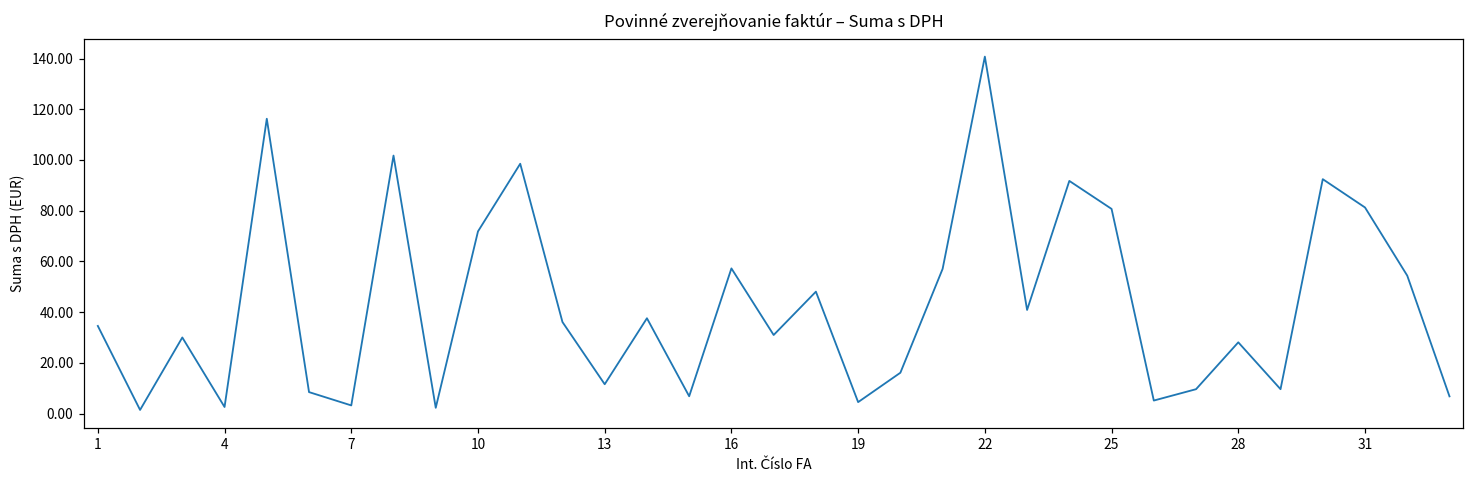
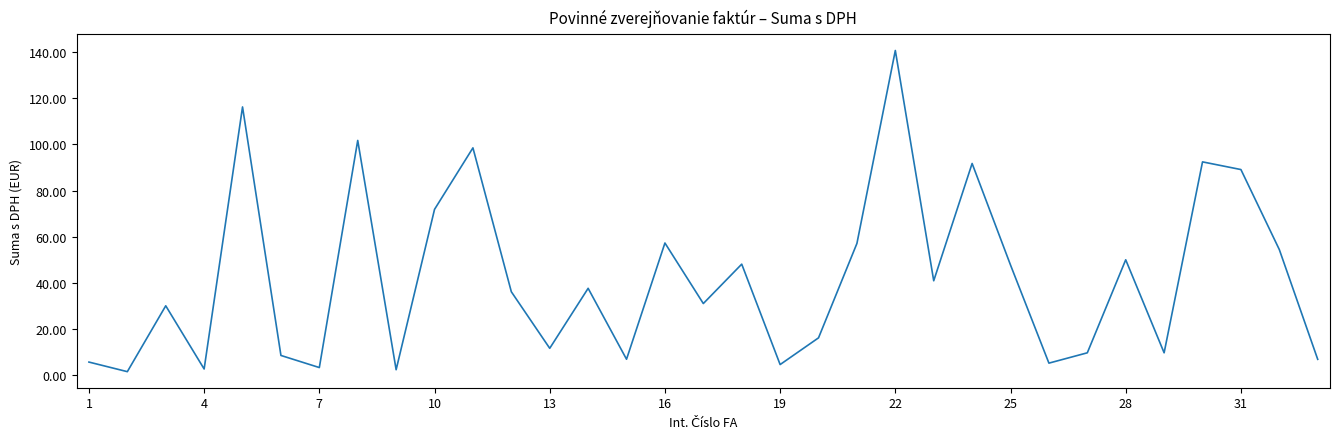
  {
-   "1": 35,
+   "1": 6,
    "4": 3,
    "7": 3,
    "10": 72,
    "13": 12,
    "16": 57,
    "19": 5,
    "22": 141,
-   "25": 81,
-   "28": 28,
-   "31": 81
+   "25": 48,
+   "28": 50,
+   "31": 89
  }
